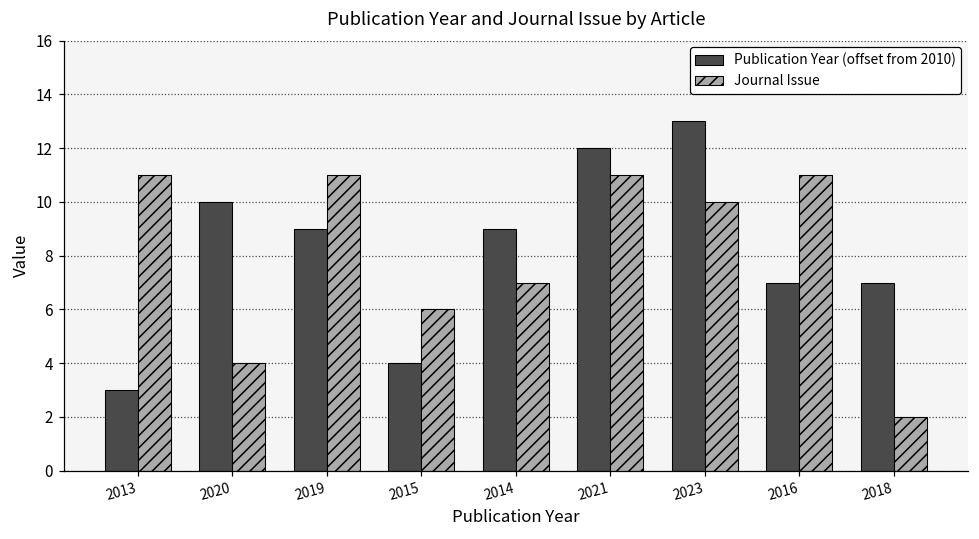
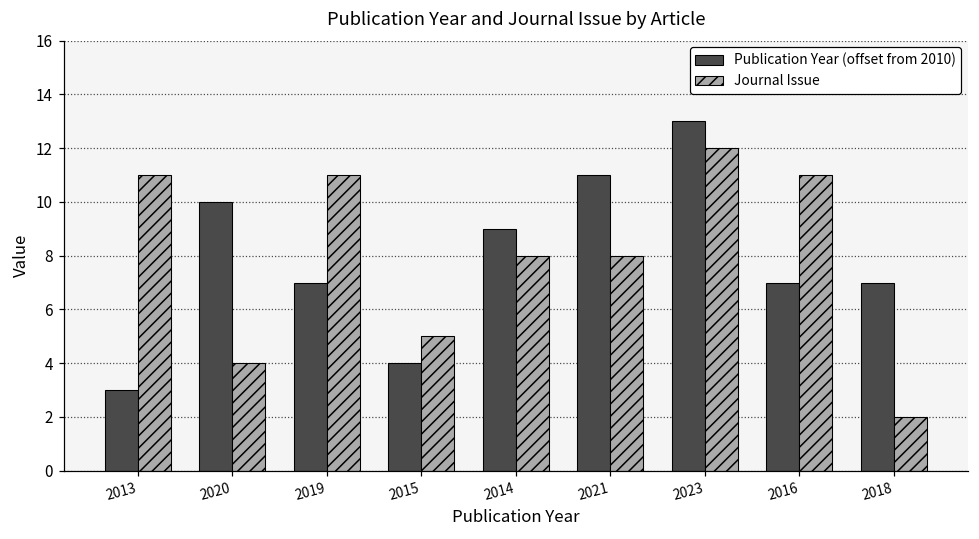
  {
    "Publication Year (offset from 2010)": {
      "2013": 3.0,
      "2020": 10.0,
-     "2019": 9.0,
+     "2019": 7.0,
      "2015": 4.0,
      "2014": 9.0,
-     "2021": 12.0,
+     "2021": 11.0,
      "2023": 13.0,
      "2016": 7.0,
      "2018": 7.0
    },
    "Journal Issue": {
      "2013": 11,
      "2020": 4,
      "2019": 11,
-     "2015": 6,
-     "2014": 7,
-     "2021": 11,
-     "2023": 10,
+     "2015": 5,
+     "2014": 8,
+     "2021": 8,
+     "2023": 12,
      "2016": 11,
      "2018": 2
    }
  }
